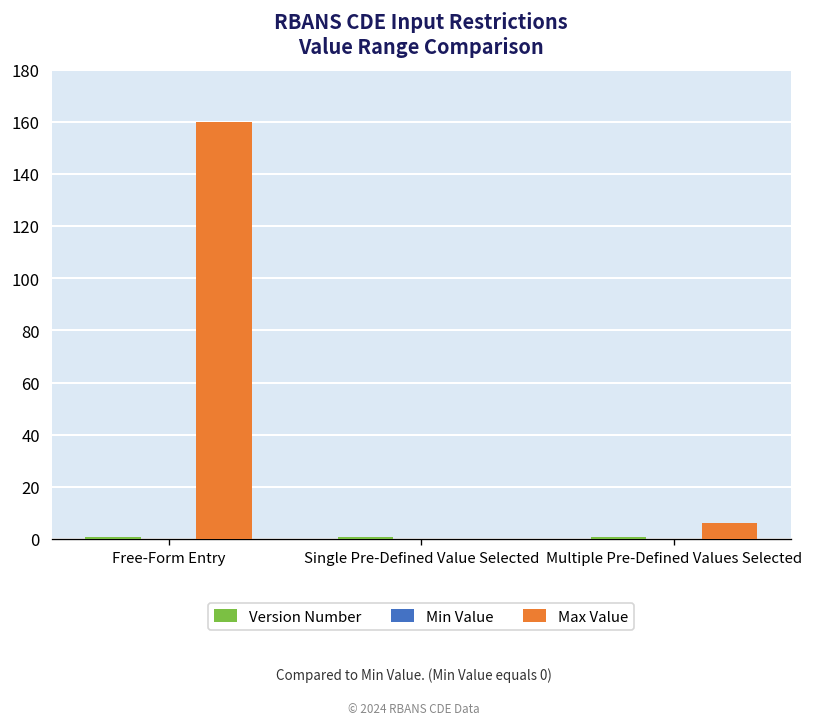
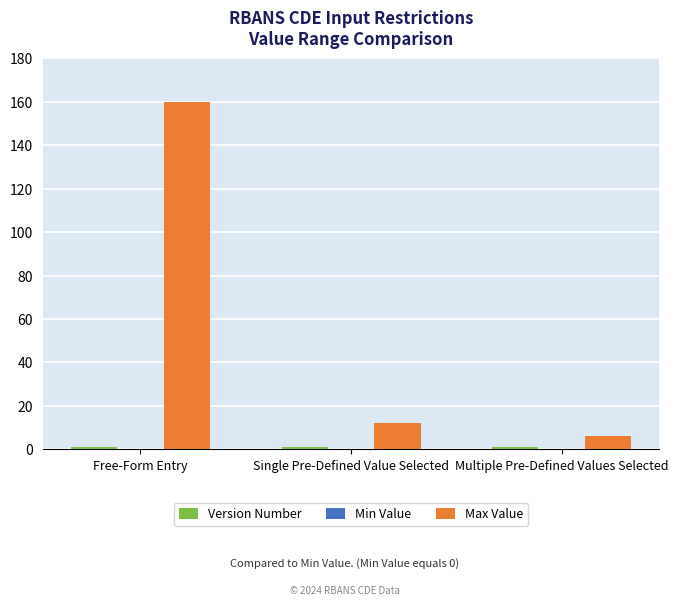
  {
    "Min Value": {
      "Free-Form Entry": 0,
      "Single Pre-Defined Value Selected": 0,
      "Multiple Pre-Defined Values Selected": 0
    },
    "Max Value": {
      "Free-Form Entry": 160,
-     "Single Pre-Defined Value Selected": 0,
+     "Single Pre-Defined Value Selected": 12,
      "Multiple Pre-Defined Values Selected": 6
    }
  }
